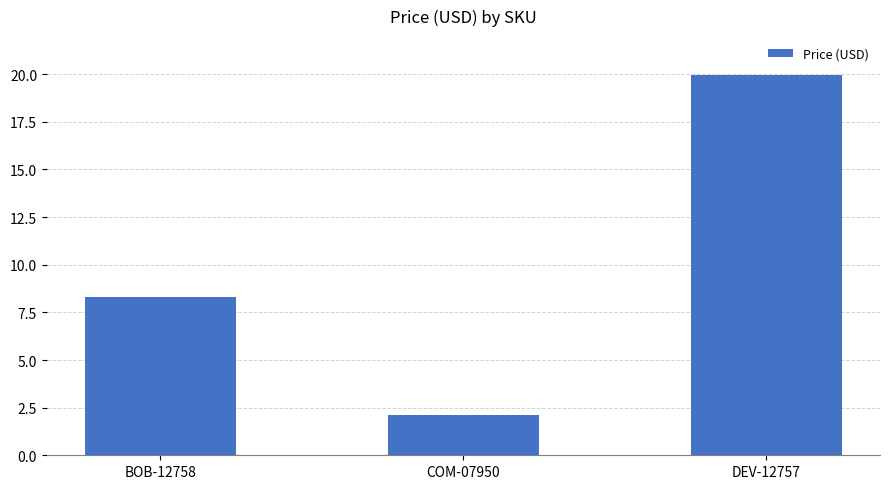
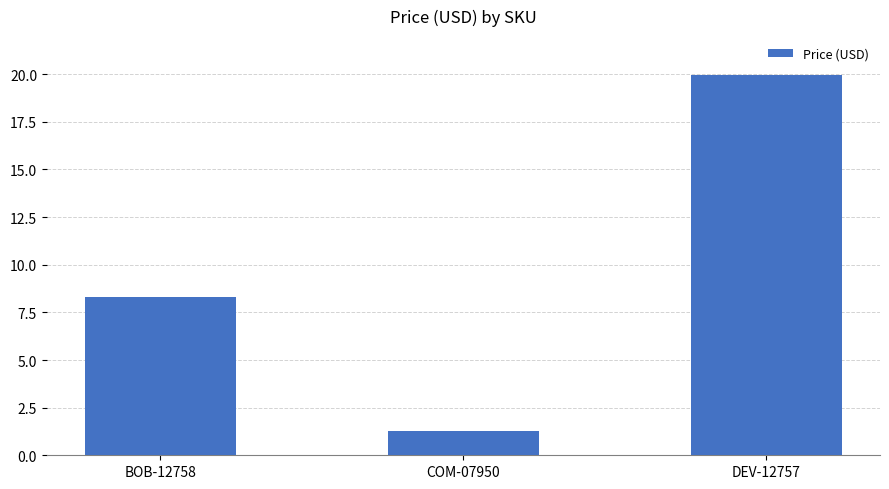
  {
    "BOB-12758": 8.3,
-   "COM-07950": 2.1,
+   "COM-07950": 1.3,
    "DEV-12757": 20.0
  }
